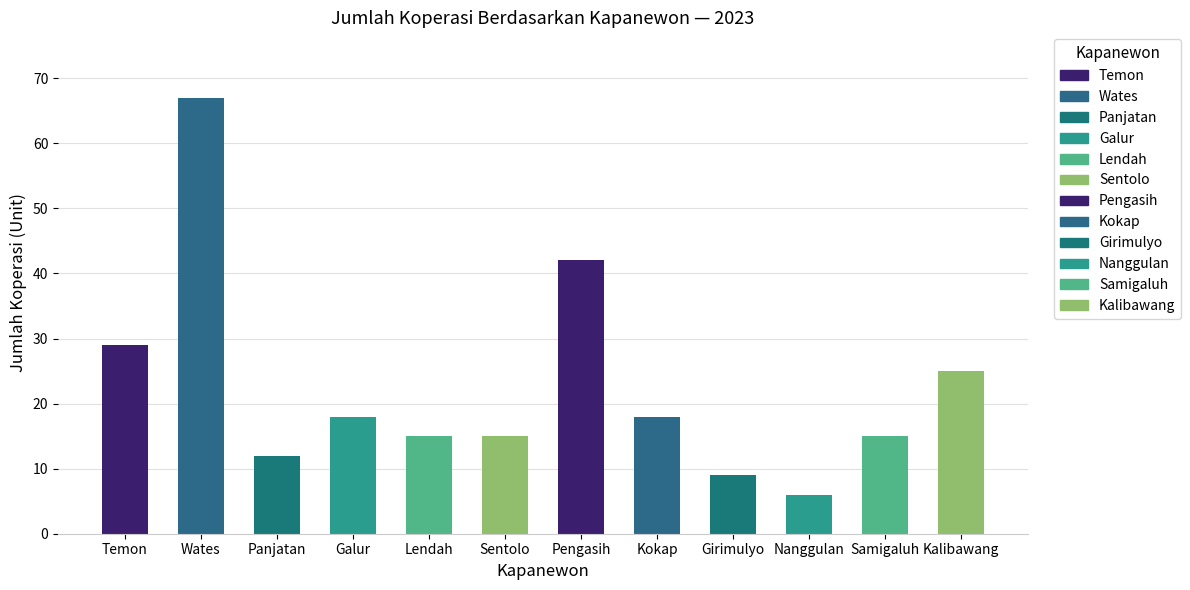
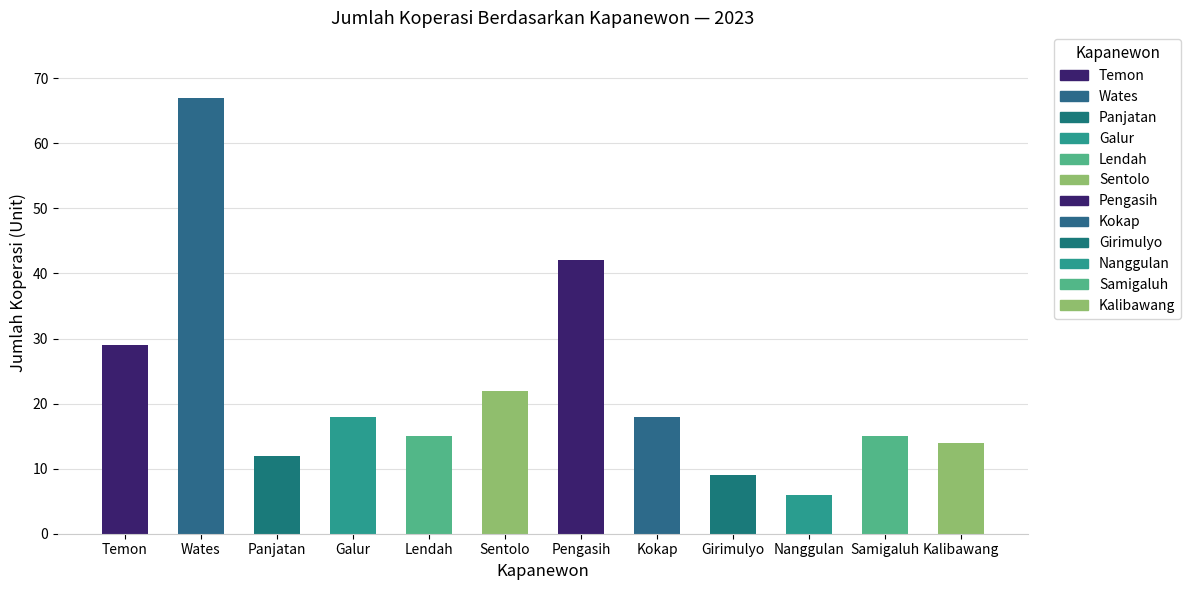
  {
    "Temon": 29,
    "Wates": 67,
    "Panjatan": 12,
    "Galur": 18,
    "Lendah": 15,
-   "Sentolo": 15,
+   "Sentolo": 22,
    "Pengasih": 42,
    "Kokap": 18,
    "Girimulyo": 9,
    "Nanggulan": 6,
    "Samigaluh": 15,
-   "Kalibawang": 25
+   "Kalibawang": 14
  }
